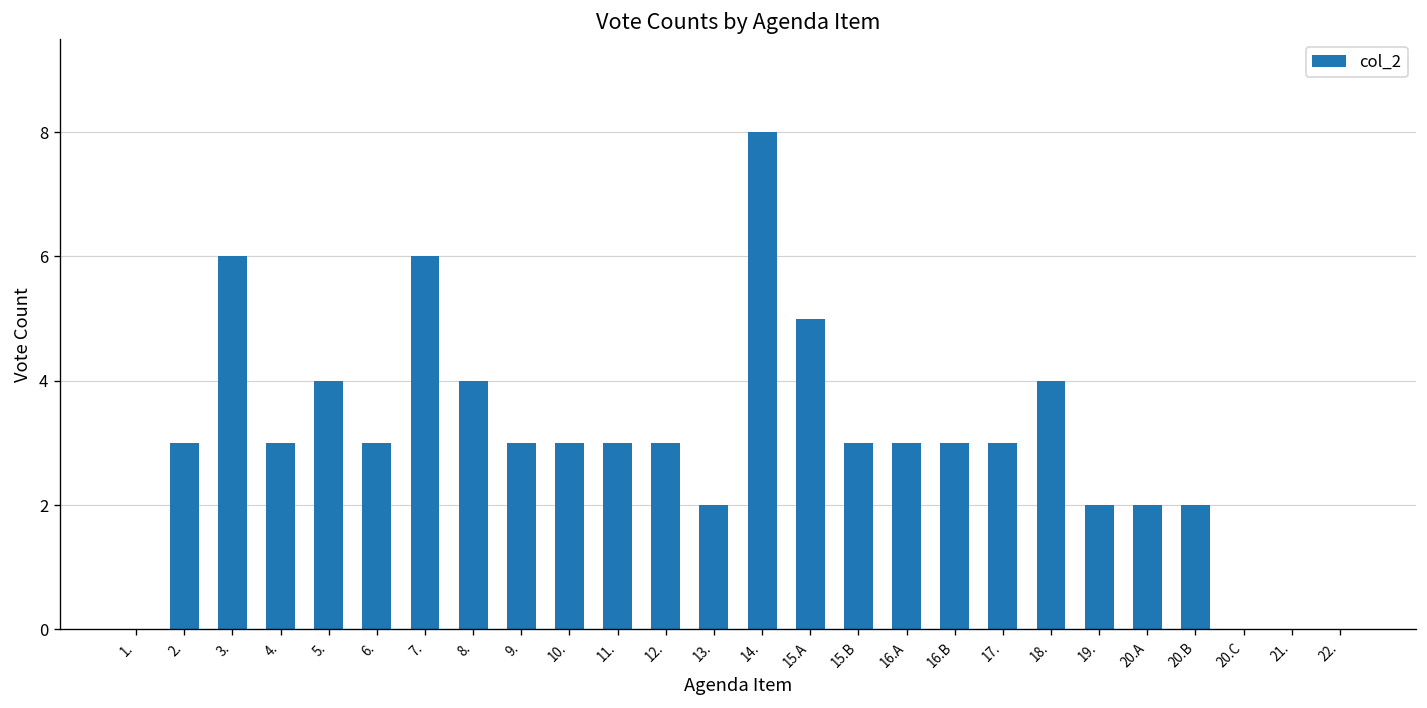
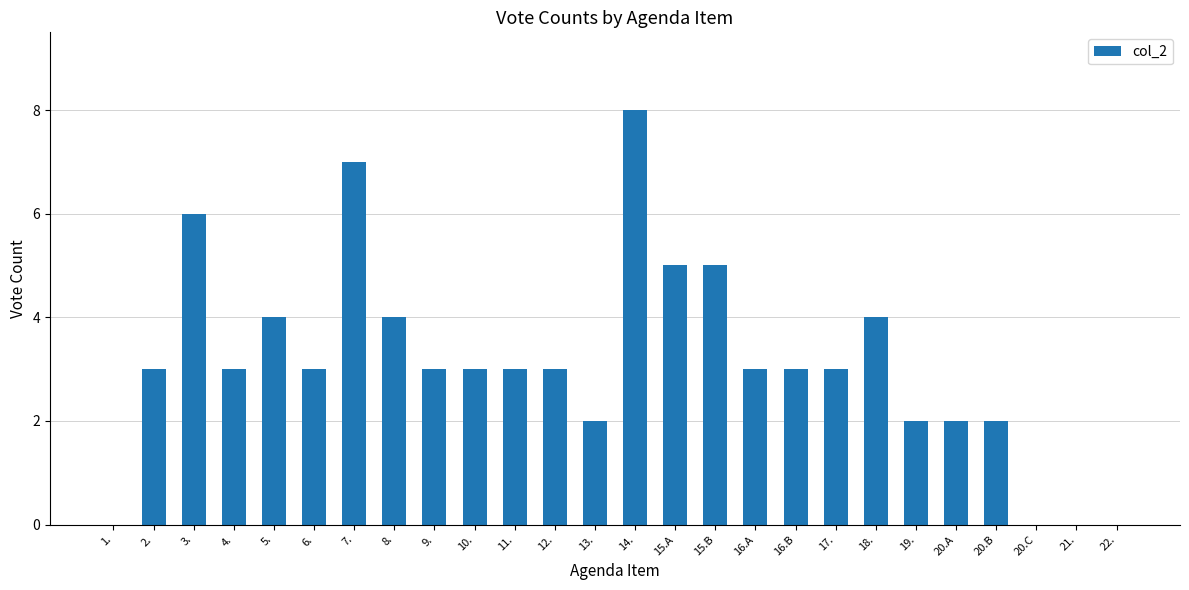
  {
    "1.": 0,
    "2.": 3,
    "3.": 6,
    "4.": 3,
    "5.": 4,
    "6.": 3,
-   "7.": 6,
+   "7.": 7,
    "8.": 4,
    "9.": 3,
    "10.": 3,
    "11.": 3,
    "12.": 3,
    "13.": 2,
    "14.": 8,
    "15.A": 5,
-   "15.B": 3,
+   "15.B": 5,
    "16.A": 3,
    "16.B": 3,
    "17.": 3,
    "18.": 4,
    "19.": 2,
    "20.A": 2,
    "20.B": 2,
    "20.C": 0,
    "21.": 0,
    "22.": 0
  }
